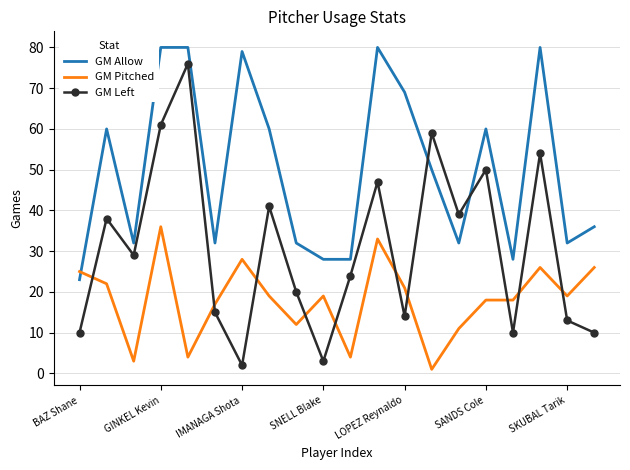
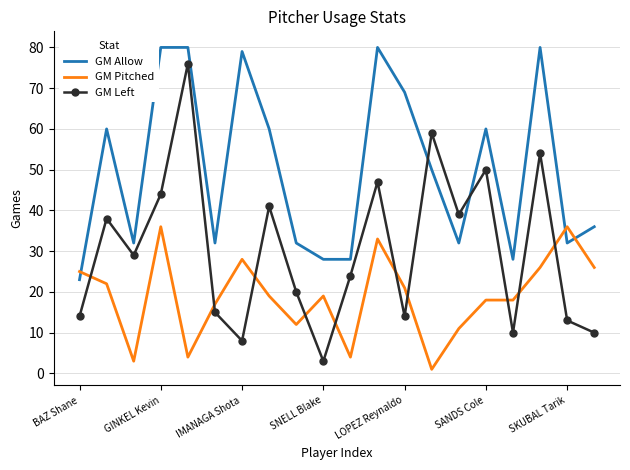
  {
    "GM Allow": {
      "BAZ Shane": 23,
      "GINKEL Kevin": 80,
      "IMANAGA Shota": 79,
      "SNELL Blake": 28,
      "LOPEZ Reynaldo": 69,
      "SANDS Cole": 60,
      "SKUBAL Tarik": 32
    },
    "GM Pitched": {
      "BAZ Shane": 25,
      "GINKEL Kevin": 36,
      "IMANAGA Shota": 28,
      "SNELL Blake": 19,
      "LOPEZ Reynaldo": 21,
      "SANDS Cole": 18,
-     "SKUBAL Tarik": 19
+     "SKUBAL Tarik": 36
    },
    "GM Left": {
-     "BAZ Shane": 10,
-     "GINKEL Kevin": 61,
-     "IMANAGA Shota": 2,
+     "BAZ Shane": 14,
+     "GINKEL Kevin": 44,
+     "IMANAGA Shota": 8,
      "SNELL Blake": 3,
      "LOPEZ Reynaldo": 14,
      "SANDS Cole": 50,
      "SKUBAL Tarik": 13
    }
  }
